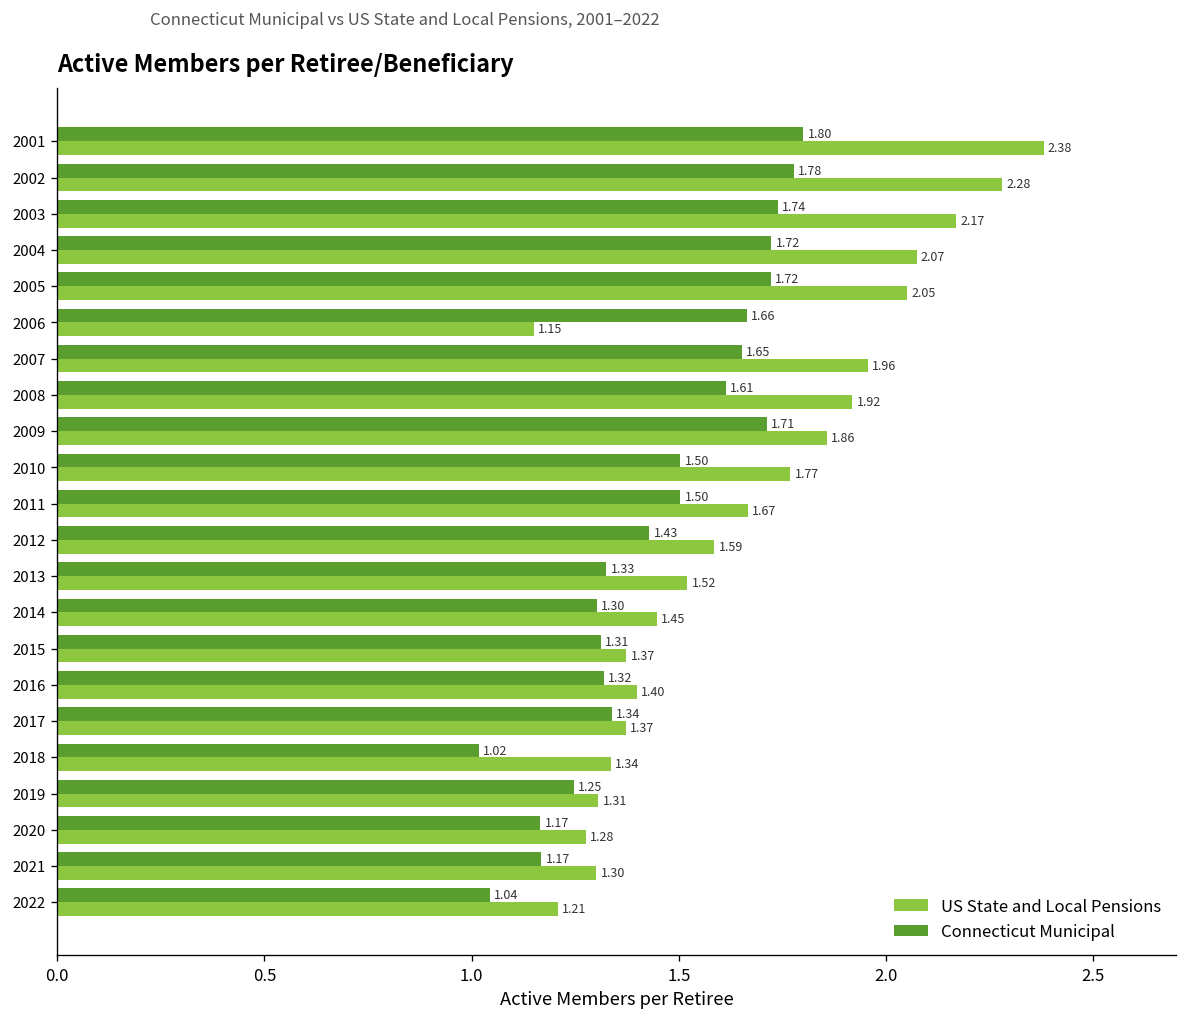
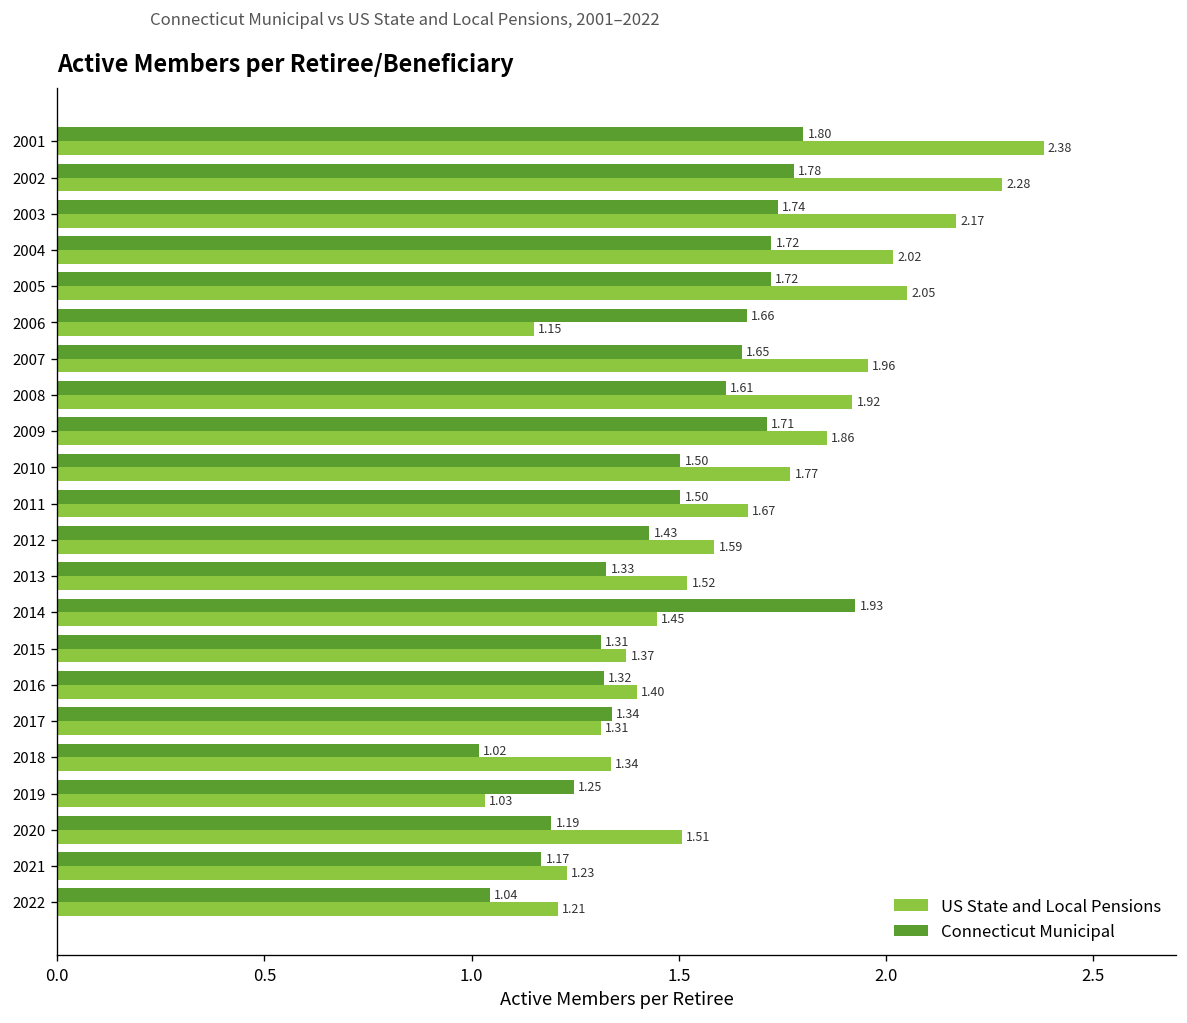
  {
    "US State and Local Pensions": {
      "2001": 2.38,
      "2002": 2.28,
      "2003": 2.17,
-     "2004": 2.07,
+     "2004": 2.02,
      "2005": 2.05,
      "2006": 1.15,
      "2007": 1.96,
      "2008": 1.92,
      "2009": 1.86,
      "2010": 1.77,
      "2011": 1.67,
      "2012": 1.59,
      "2013": 1.52,
      "2014": 1.45,
      "2015": 1.37,
      "2016": 1.40,
-     "2017": 1.37,
+     "2017": 1.31,
      "2018": 1.34,
-     "2019": 1.31,
-     "2020": 1.28,
-     "2021": 1.30,
+     "2019": 1.03,
+     "2020": 1.51,
+     "2021": 1.23,
      "2022": 1.21
    },
    "Connecticut Municipal": {
      "2001": 1.80,
      "2002": 1.78,
      "2003": 1.74,
      "2004": 1.72,
      "2005": 1.72,
      "2006": 1.66,
      "2007": 1.65,
      "2008": 1.61,
      "2009": 1.71,
      "2010": 1.50,
      "2011": 1.50,
      "2012": 1.43,
      "2013": 1.33,
-     "2014": 1.30,
+     "2014": 1.93,
      "2015": 1.31,
      "2016": 1.32,
      "2017": 1.34,
      "2018": 1.02,
      "2019": 1.25,
-     "2020": 1.17,
+     "2020": 1.19,
      "2021": 1.17,
      "2022": 1.04
    }
  }
